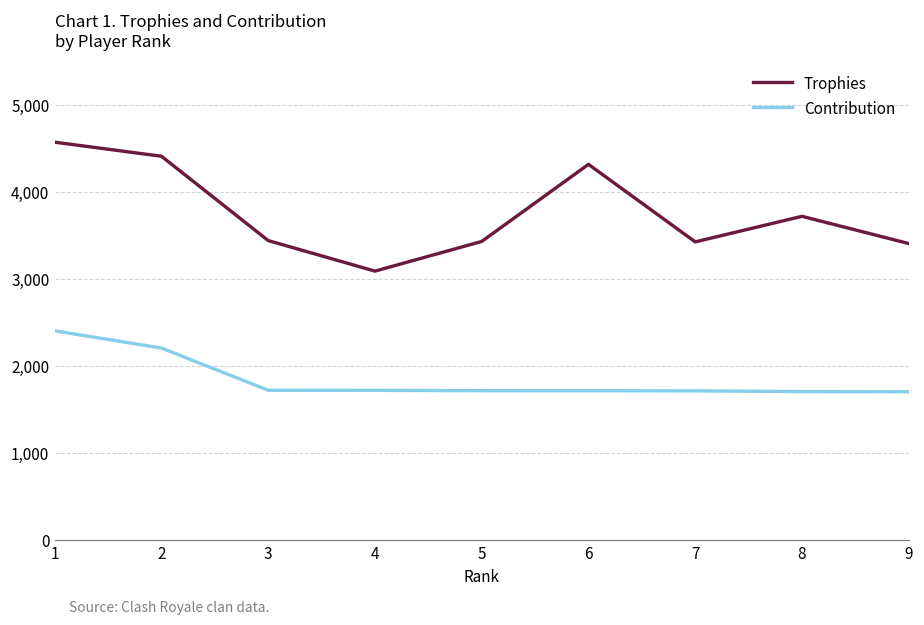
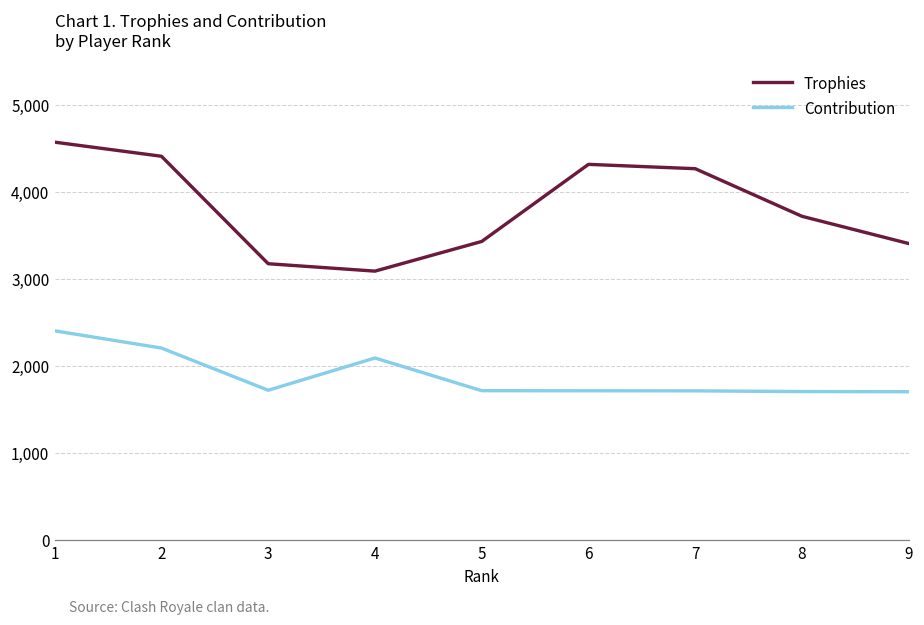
  {
    "Trophies": {
      "1": "4,600",
      "2": "4,400",
-     "3": "3,400",
+     "3": "3,200",
      "4": "3,100",
      "5": "3,400",
      "6": "4,300",
-     "7": "3,400",
+     "7": "4,300",
      "8": "3,700",
      "9": "3,400"
    },
    "Contribution": {
      "1": "2,400",
      "2": "2,200",
      "3": "1,700",
-     "4": "1,700",
+     "4": "2,100",
      "5": "1,700",
      "6": "1,700",
      "7": "1,700",
      "8": "1,700",
      "9": "1,700"
    }
  }
